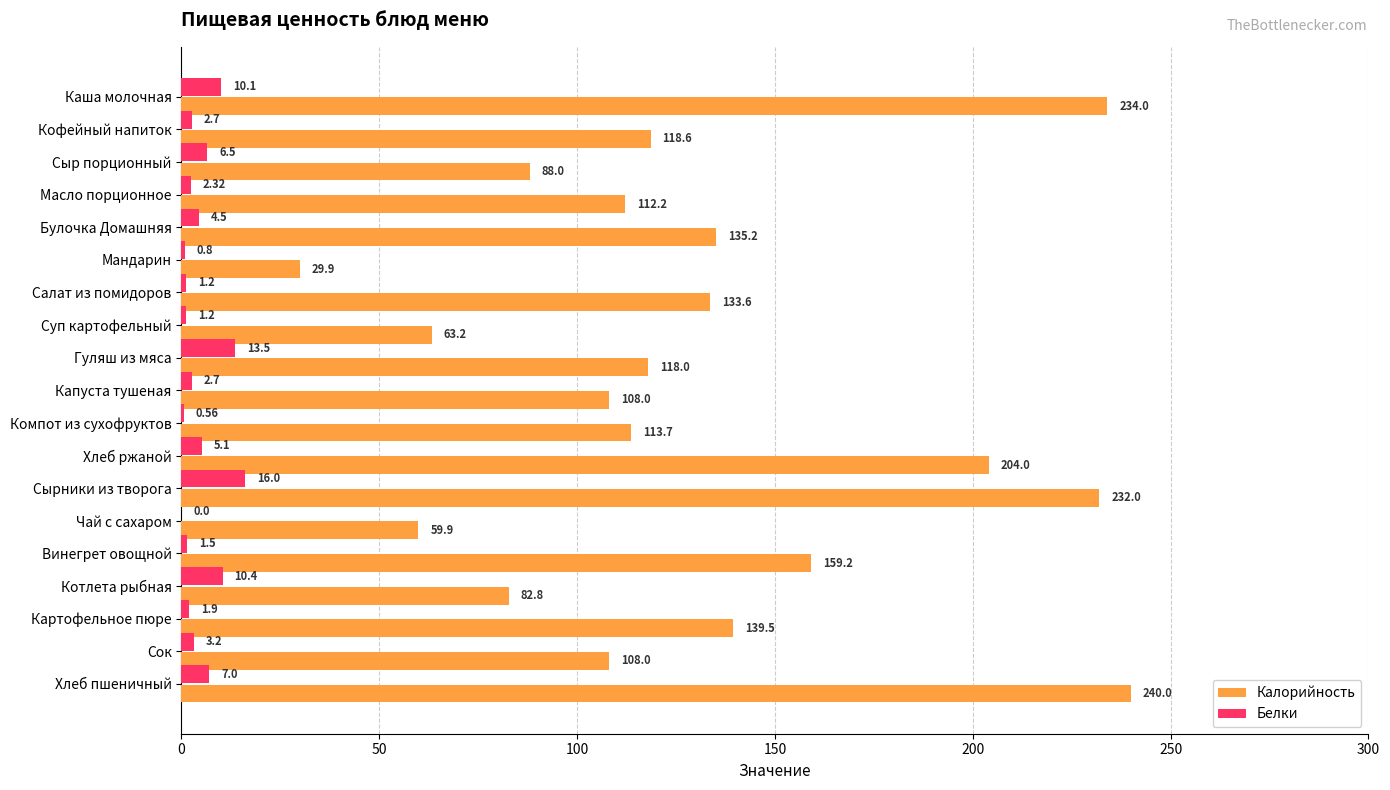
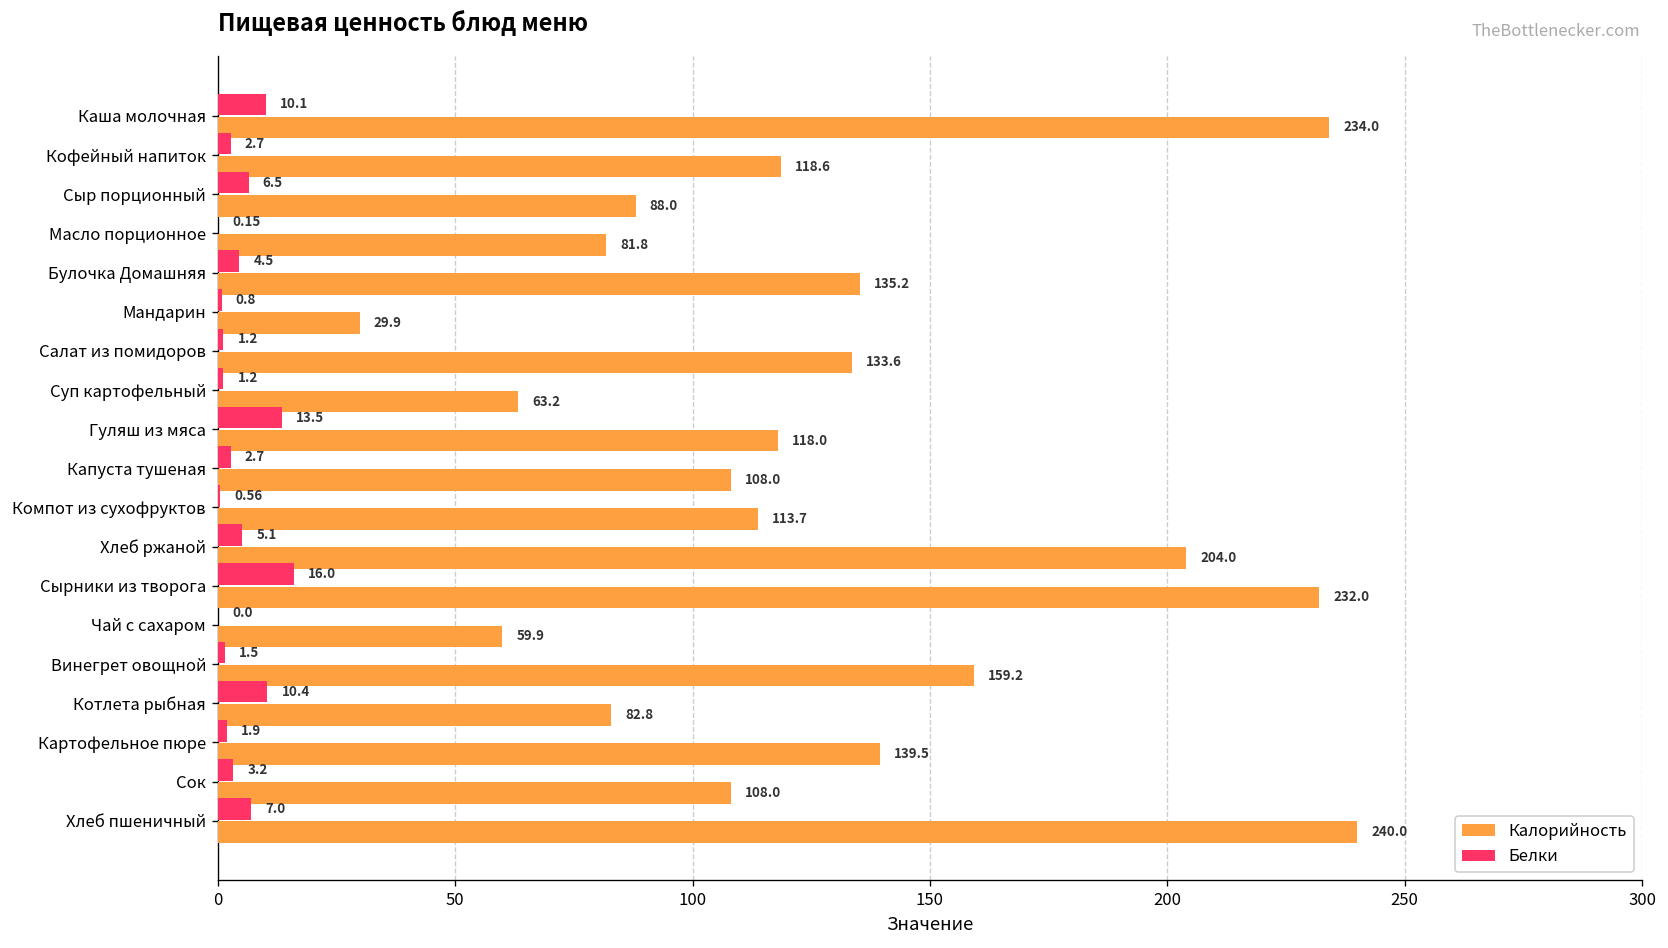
  {
    "Калорийность": {
      "Каша молочная": 234.0,
      "Кофейный напиток": 118.6,
      "Сыр порционный": 88.0,
-     "Масло порционное": 112.2,
+     "Масло порционное": 81.8,
      "Булочка Домашняя": 135.2,
      "Мандарин": 29.9,
      "Салат из помидоров": 133.6,
      "Суп картофельный": 63.2,
      "Гуляш из мяса": 118.0,
      "Капуста тушеная": 108.0,
      "Компот из сухофруктов": 113.7,
      "Хлеб ржаной": 204.0,
      "Сырники из творога": 232.0,
      "Чай с сахаром": 59.9,
      "Винегрет овощной": 159.2,
      "Котлета рыбная": 82.8,
      "Картофельное пюре": 139.5,
      "Сок": 108.0,
      "Хлеб пшеничный": 240.0
    },
    "Белки": {
      "Каша молочная": 10.1,
      "Кофейный напиток": 2.7,
      "Сыр порционный": 6.5,
-     "Масло порционное": 2.32,
+     "Масло порционное": 0.15,
      "Булочка Домашняя": 4.5,
      "Мандарин": 0.8,
      "Салат из помидоров": 1.2,
      "Суп картофельный": 1.2,
      "Гуляш из мяса": 13.5,
      "Капуста тушеная": 2.7,
      "Компот из сухофруктов": 0.56,
      "Хлеб ржаной": 5.1,
      "Сырники из творога": 16.0,
      "Чай с сахаром": 0.0,
      "Винегрет овощной": 1.5,
      "Котлета рыбная": 10.4,
      "Картофельное пюре": 1.9,
      "Сок": 3.2,
      "Хлеб пшеничный": 7.0
    }
  }
